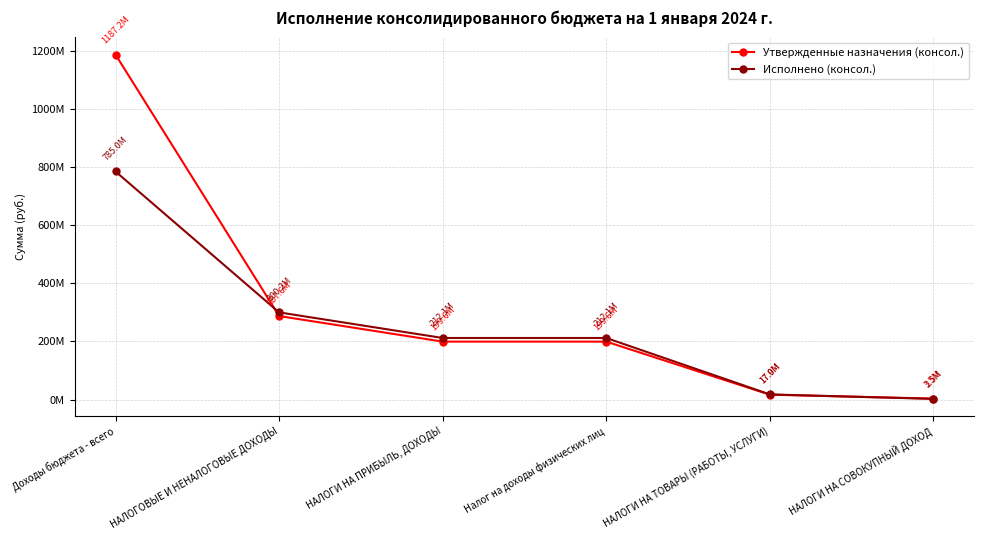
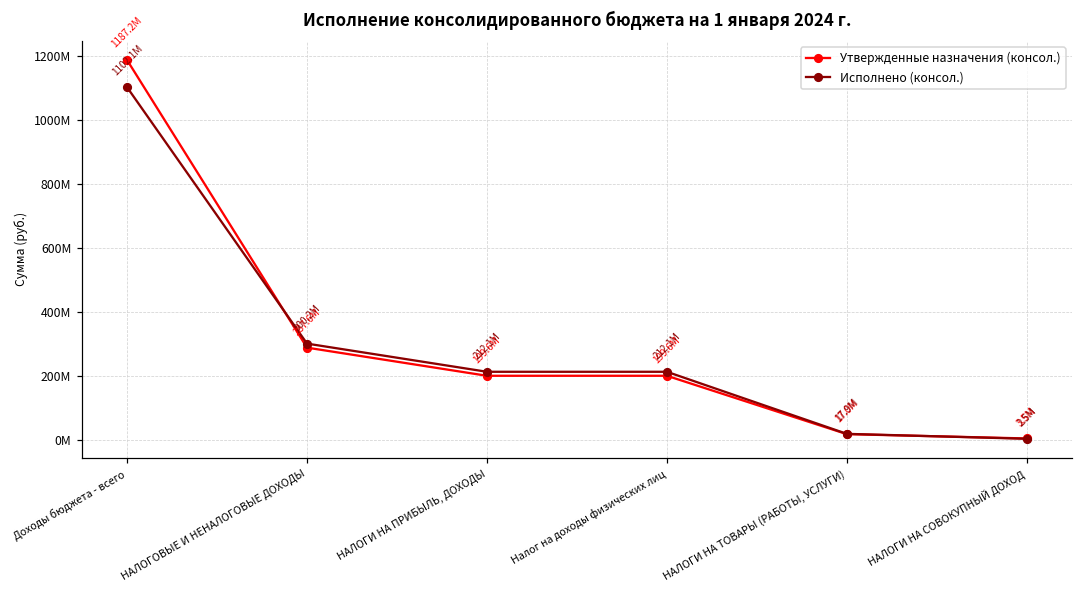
  {
    "Утвержденные назначения (консол.)": {
      "Доходы бюджета - всего": "1187.2M"
    },
    "Исполнено (консол.)": {
-     "Доходы бюджета - всего": "785.0M"
+     "Доходы бюджета - всего": "1102.1M"
    }
  }
